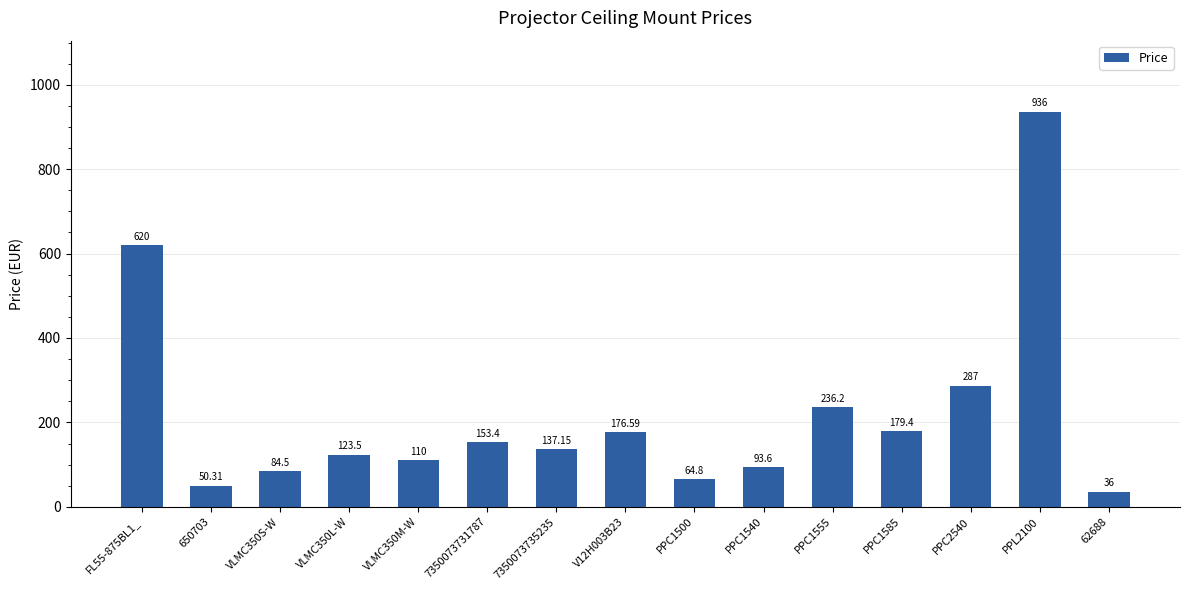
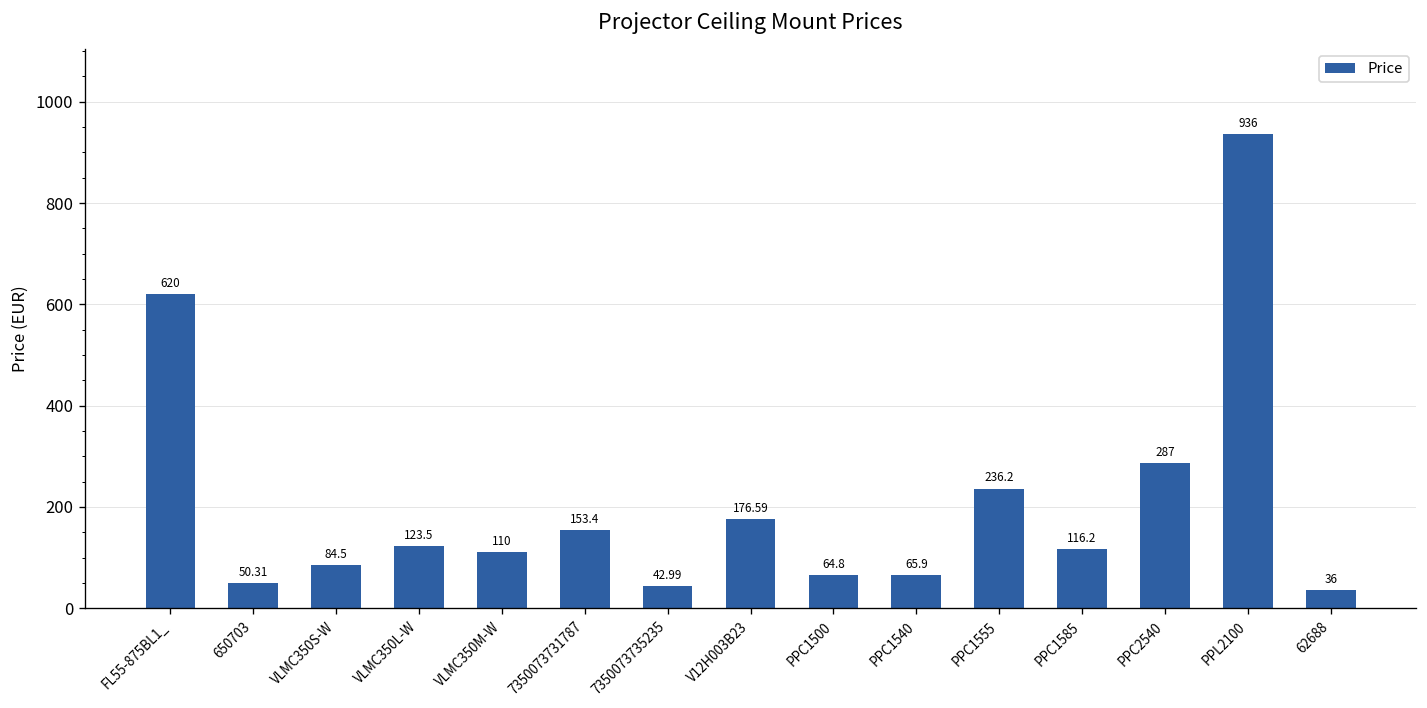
  {
    "FL55-875BL1_": 620,
    "650703": 50.31,
    "VLMC350S-W": 84.5,
    "VLMC350L-W": 123.5,
    "VLMC350M-W": 110,
    "7350073731787": 153.4,
-   "7350073735235": 137.15,
+   "7350073735235": 42.99,
    "V12H003B23": 176.59,
    "PPC1500": 64.8,
-   "PPC1540": 93.6,
+   "PPC1540": 65.9,
    "PPC1555": 236.2,
-   "PPC1585": 179.4,
+   "PPC1585": 116.2,
    "PPC2540": 287,
    "PPL2100": 936,
    "62688": 36
  }
